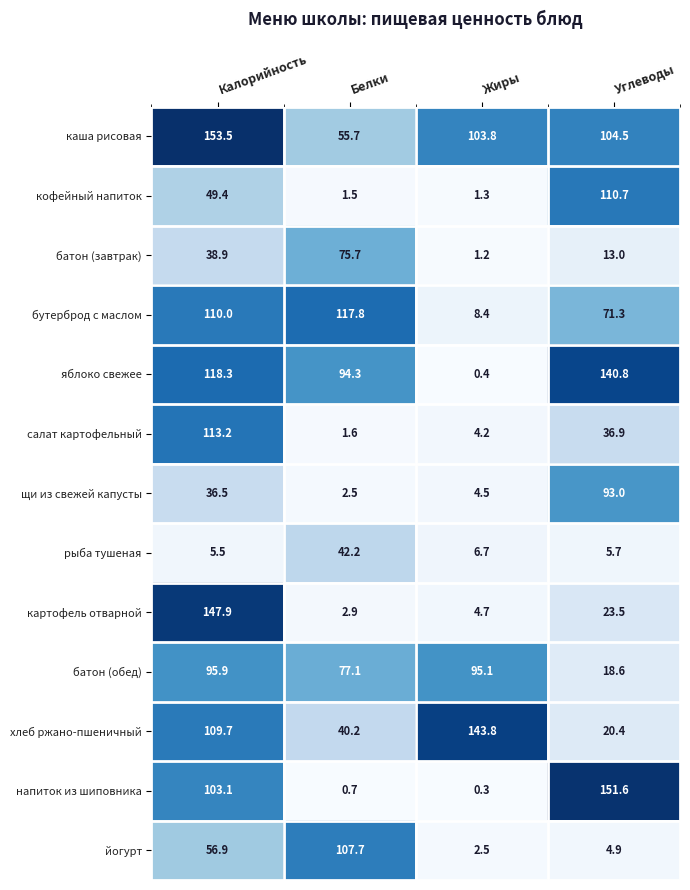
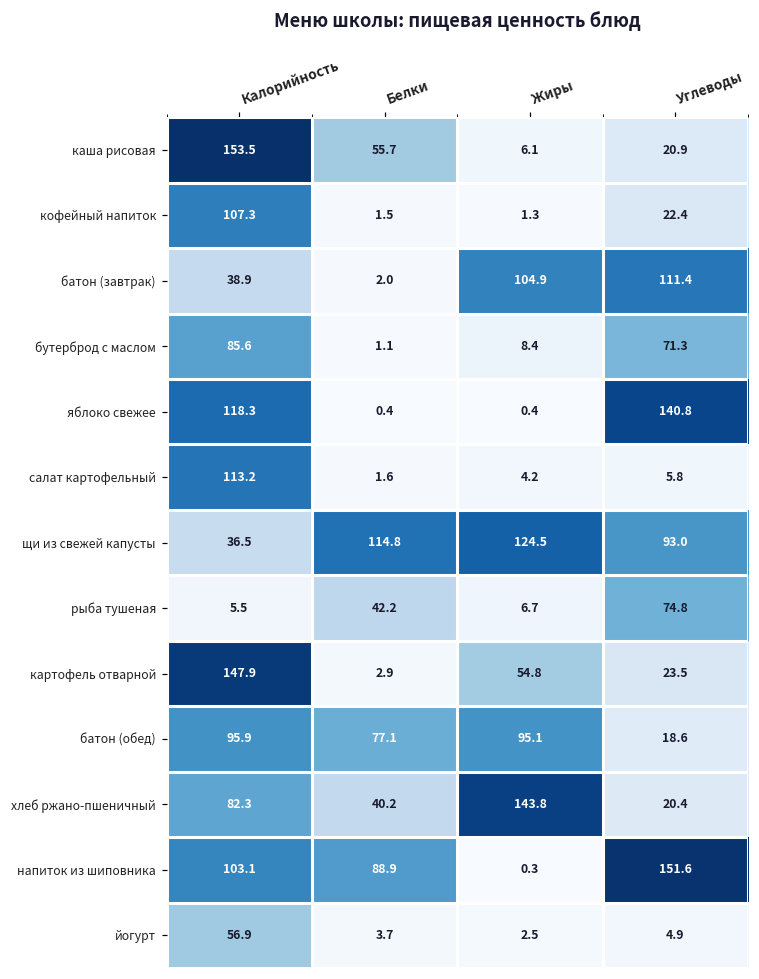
  {
    "каша рисовая": {
      "Калорийность": 153.5,
      "Белки": 55.7,
-     "Жиры": 103.8,
-     "Углеводы": 104.5
+     "Жиры": 6.1,
+     "Углеводы": 20.9
    },
    "кофейный напиток": {
-     "Калорийность": 49.4,
+     "Калорийность": 107.3,
      "Белки": 1.5,
      "Жиры": 1.3,
-     "Углеводы": 110.7
+     "Углеводы": 22.4
    },
    "батон (завтрак)": {
      "Калорийность": 38.9,
-     "Белки": 75.7,
-     "Жиры": 1.2,
-     "Углеводы": 13.0
+     "Белки": 2.0,
+     "Жиры": 104.9,
+     "Углеводы": 111.4
    },
    "бутерброд с маслом": {
-     "Калорийность": 110.0,
-     "Белки": 117.8,
+     "Калорийность": 85.6,
+     "Белки": 1.1,
      "Жиры": 8.4,
      "Углеводы": 71.3
    },
    "яблоко свежее": {
      "Калорийность": 118.3,
-     "Белки": 94.3,
+     "Белки": 0.4,
      "Жиры": 0.4,
      "Углеводы": 140.8
    },
    "салат картофельный": {
      "Калорийность": 113.2,
      "Белки": 1.6,
      "Жиры": 4.2,
-     "Углеводы": 36.9
+     "Углеводы": 5.8
    },
    "щи из свежей капусты": {
      "Калорийность": 36.5,
-     "Белки": 2.5,
-     "Жиры": 4.5,
+     "Белки": 114.8,
+     "Жиры": 124.5,
      "Углеводы": 93.0
    },
    "рыба тушеная": {
      "Калорийность": 5.5,
      "Белки": 42.2,
      "Жиры": 6.7,
-     "Углеводы": 5.7
+     "Углеводы": 74.8
    },
    "картофель отварной": {
      "Калорийность": 147.9,
      "Белки": 2.9,
-     "Жиры": 4.7,
+     "Жиры": 54.8,
      "Углеводы": 23.5
    },
    "батон (обед)": {
      "Калорийность": 95.9,
      "Белки": 77.1,
      "Жиры": 95.1,
      "Углеводы": 18.6
    },
    "хлеб ржано-пшеничный": {
-     "Калорийность": 109.7,
+     "Калорийность": 82.3,
      "Белки": 40.2,
      "Жиры": 143.8,
      "Углеводы": 20.4
    },
    "напиток из шиповника": {
      "Калорийность": 103.1,
-     "Белки": 0.7,
+     "Белки": 88.9,
      "Жиры": 0.3,
      "Углеводы": 151.6
    },
    "йогурт": {
      "Калорийность": 56.9,
-     "Белки": 107.7,
+     "Белки": 3.7,
      "Жиры": 2.5,
      "Углеводы": 4.9
    }
  }
